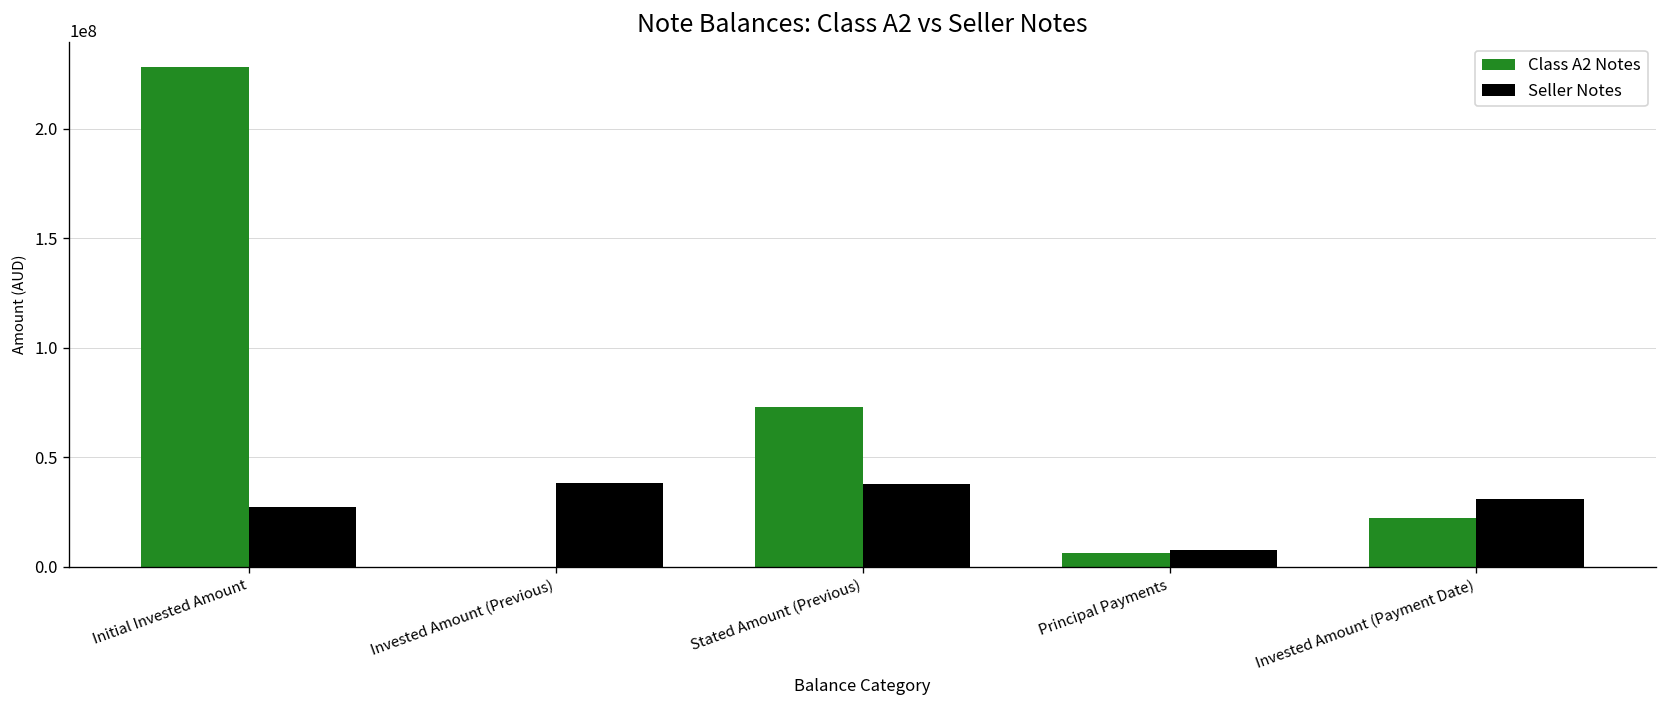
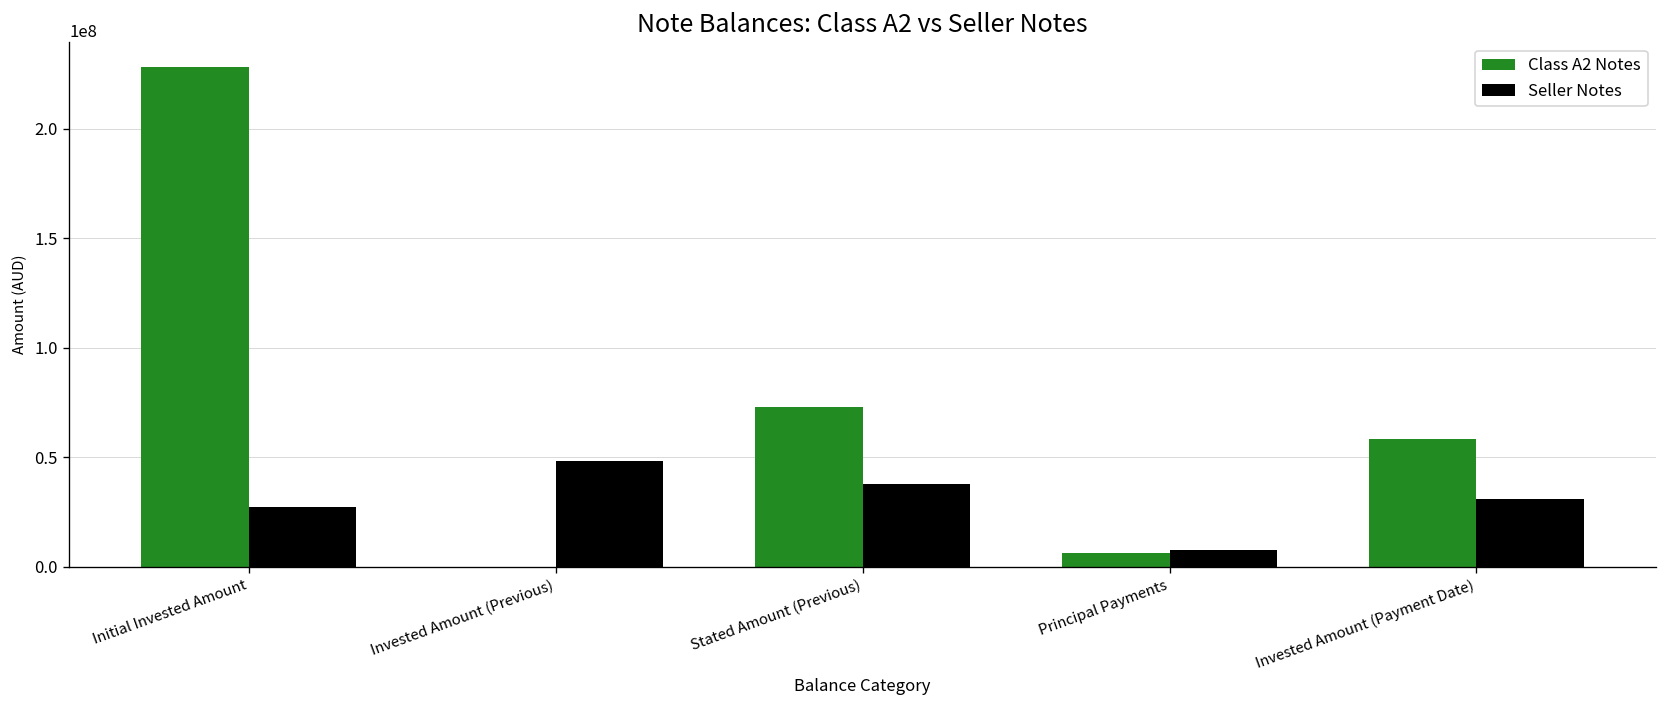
  {
    "Class A2 Notes": {
      "Initial Invested Amount": 228000000,
      "Invested Amount (Previous)": 0,
      "Stated Amount (Previous)": 73000000,
      "Principal Payments": 6000000,
-     "Invested Amount (Payment Date)": 22000000
+     "Invested Amount (Payment Date)": 58000000
    },
    "Seller Notes": {
      "Initial Invested Amount": 27000000,
-     "Invested Amount (Previous)": 39000000,
+     "Invested Amount (Previous)": 49000000,
      "Stated Amount (Previous)": 38000000,
      "Principal Payments": 8000000,
      "Invested Amount (Payment Date)": 31000000
    }
  }
